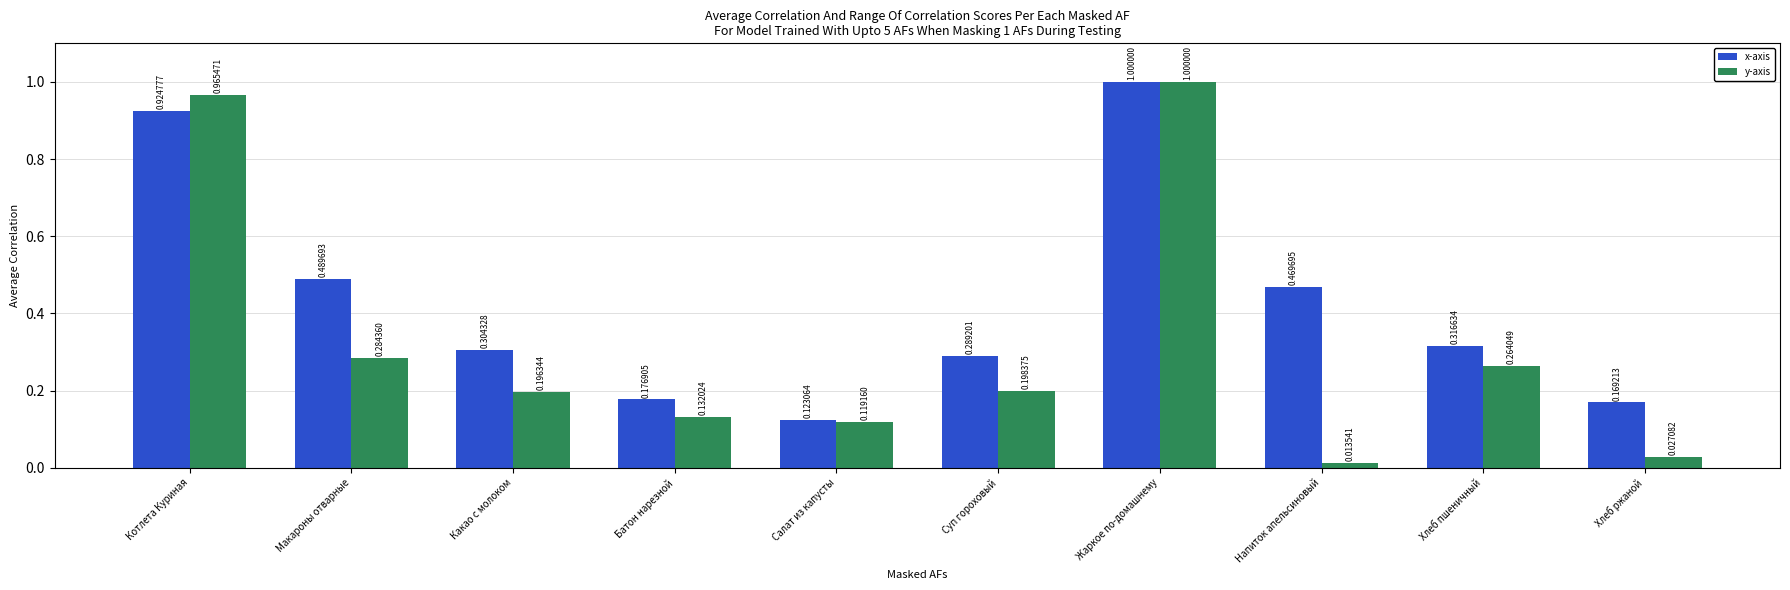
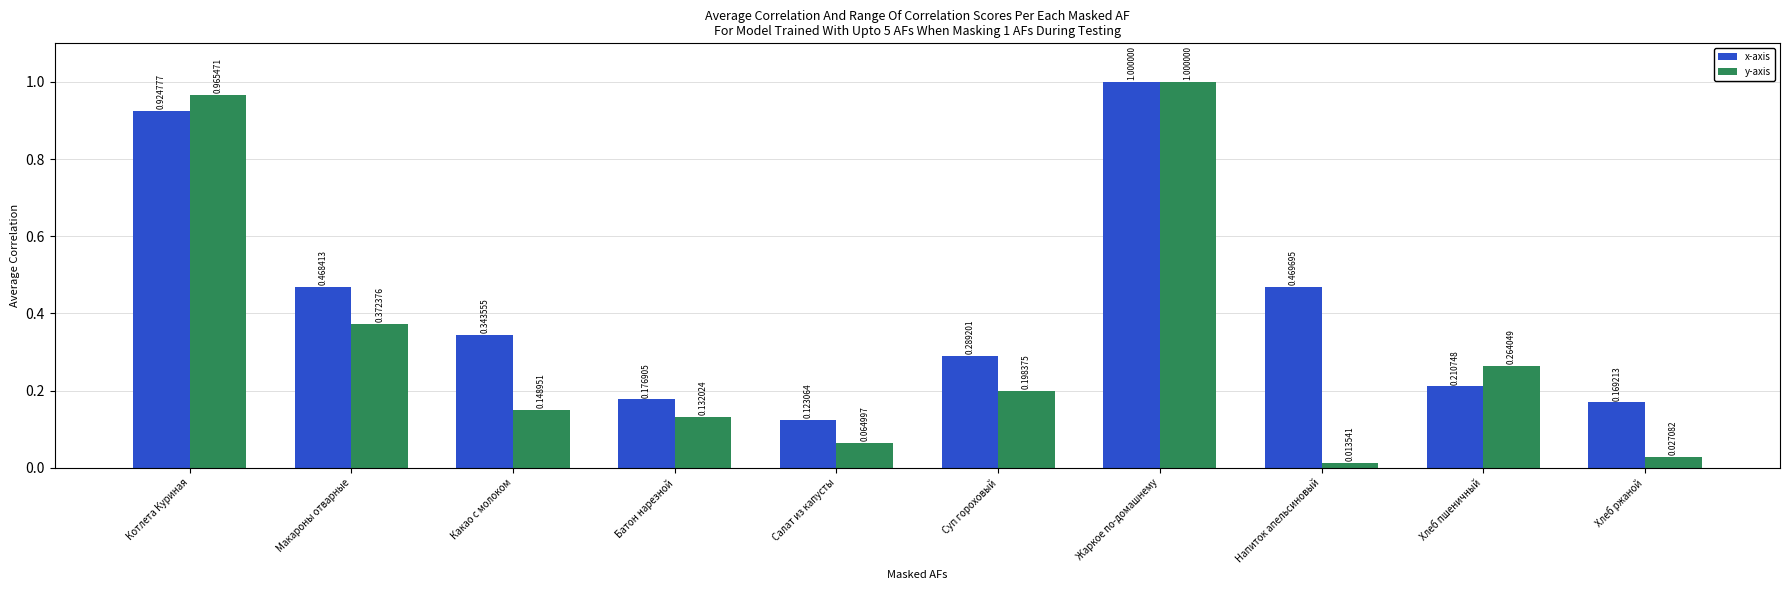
  {
    "x-axis": {
      "Котлета Куриная": 0.924777,
-     "Макароны отварные": 0.489693,
-     "Какао с молоком": 0.304328,
+     "Макароны отварные": 0.468413,
+     "Какао с молоком": 0.343555,
      "Батон нарезной": 0.176905,
      "Салат из капусты": 0.123064,
      "Суп гороховый": 0.289201,
      "Жаркое по-домашнему": 1.000000,
      "Напиток апельсиновый": 0.469695,
-     "Хлеб пшеничный": 0.316634,
+     "Хлеб пшеничный": 0.210748,
      "Хлеб ржаной": 0.169213
    },
    "y-axis": {
      "Котлета Куриная": 0.965471,
-     "Макароны отварные": 0.284360,
-     "Какао с молоком": 0.196344,
+     "Макароны отварные": 0.372376,
+     "Какао с молоком": 0.148951,
      "Батон нарезной": 0.132024,
-     "Салат из капусты": 0.119160,
+     "Салат из капусты": 0.064997,
      "Суп гороховый": 0.198375,
      "Жаркое по-домашнему": 1.000000,
      "Напиток апельсиновый": 0.013541,
      "Хлеб пшеничный": 0.264049,
      "Хлеб ржаной": 0.027082
    }
  }
